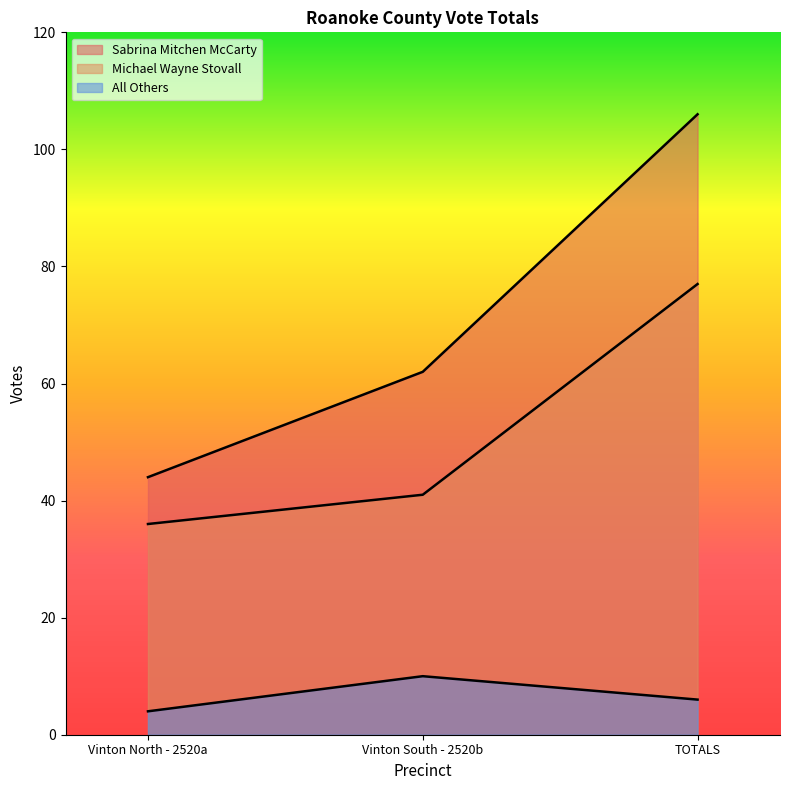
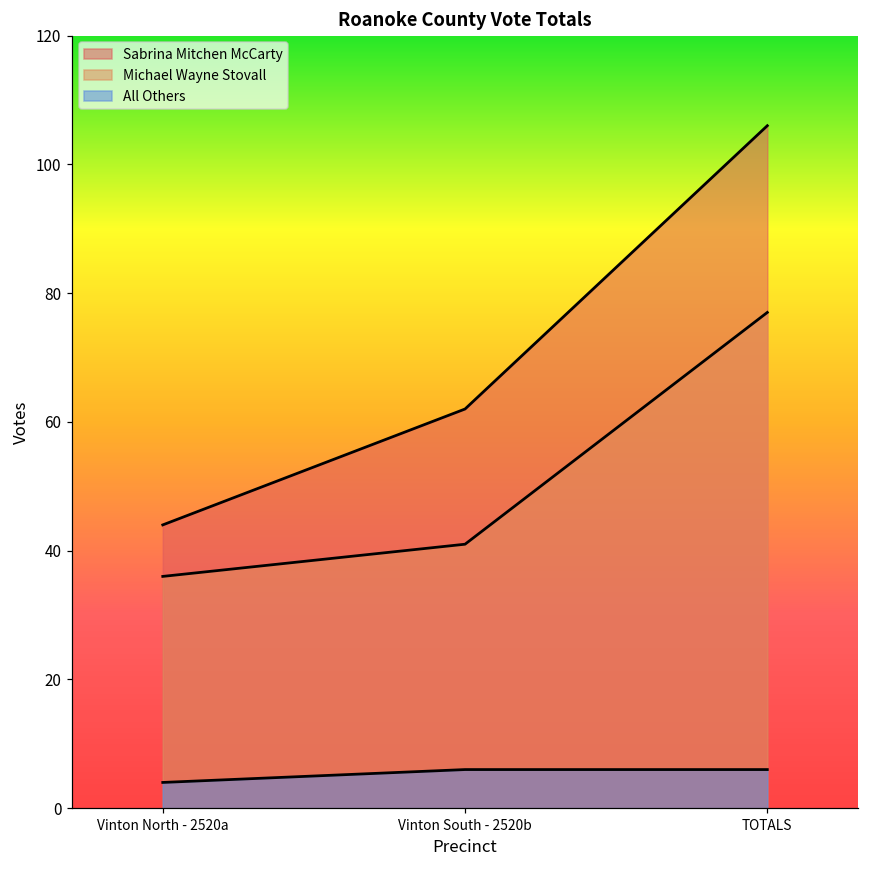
  {
    "All Others": {
      "Vinton North - 2520a": 4,
-     "Vinton South - 2520b": 10,
+     "Vinton South - 2520b": 6,
      "TOTALS": 6
    }
  }
